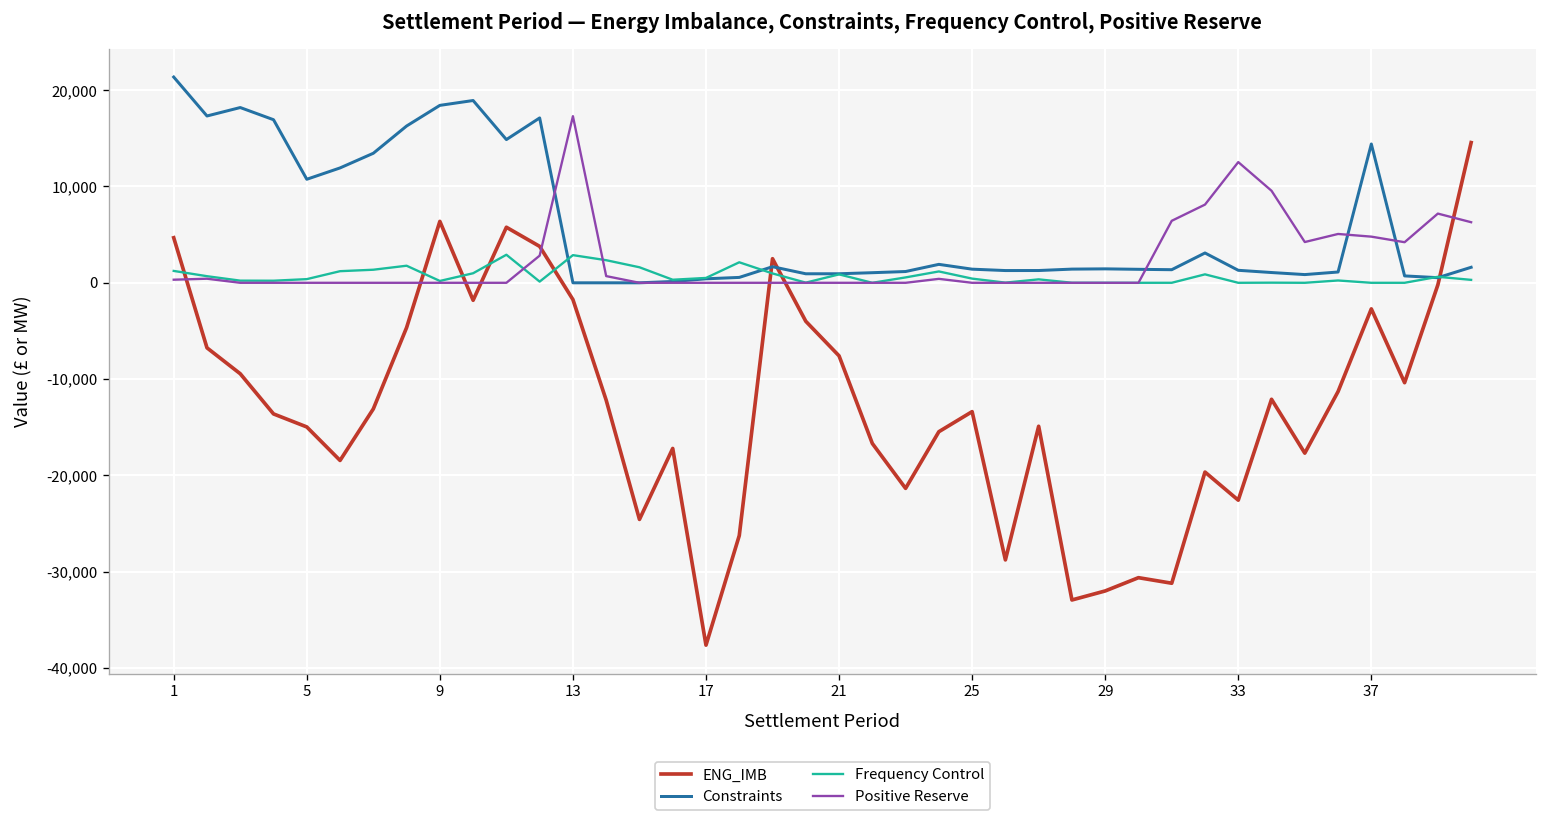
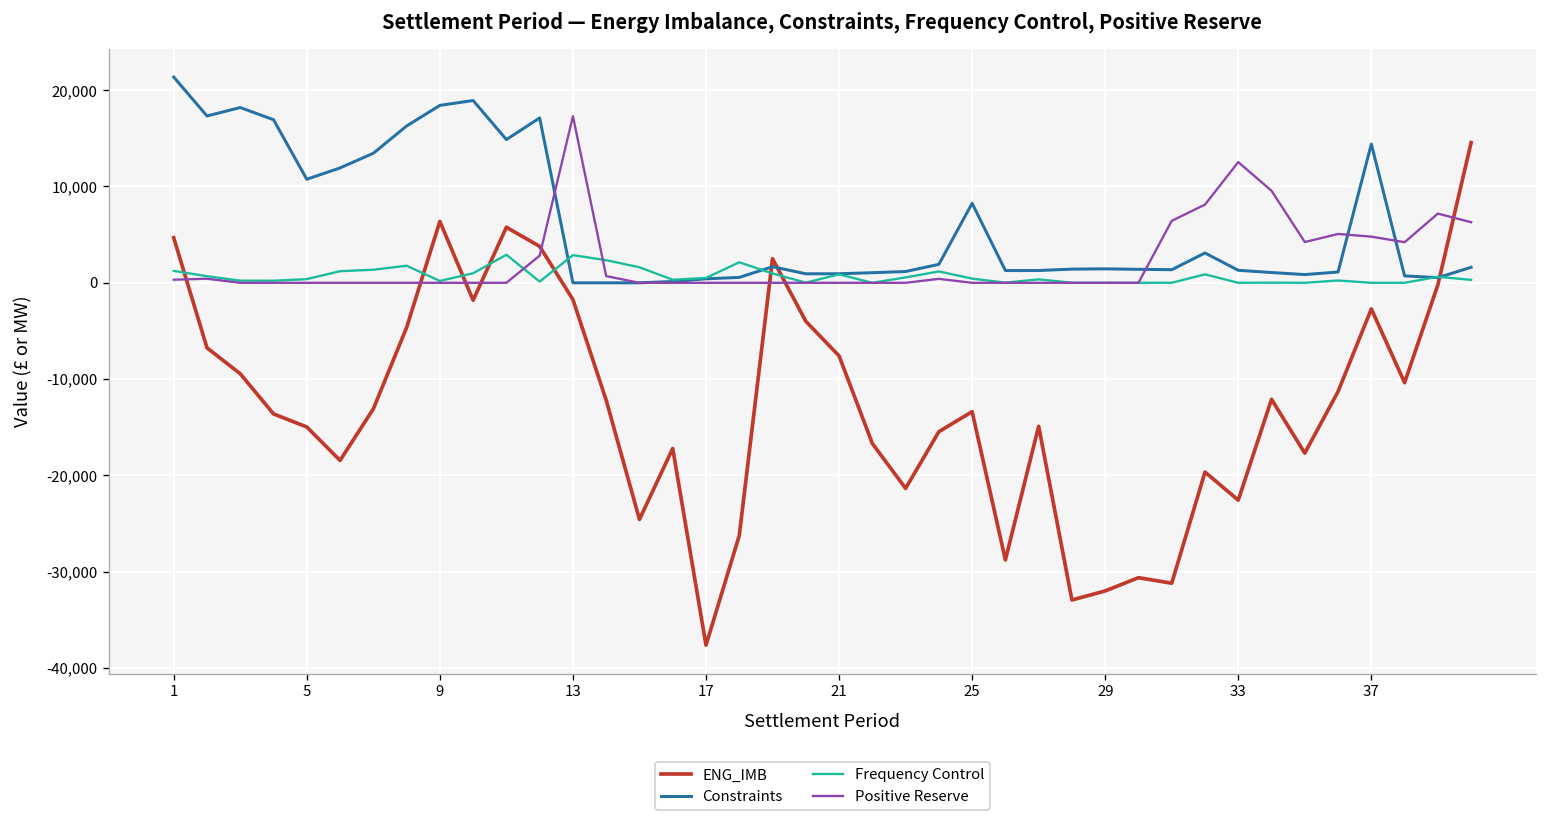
  {
    "ENG_IMB": {
      "1": "5,000",
      "5": "-15,000",
      "9": "6,000",
      "13": "-2,000",
      "17": "-38,000",
      "21": "-8,000",
      "25": "-13,000",
      "29": "-32,000",
      "33": "-23,000",
      "37": "-3,000"
    },
    "Constraints": {
      "1": "21,000",
      "5": "11,000",
      "9": "18,000",
      "13": "0",
-     "25": "1,000",
+     "25": "8,000",
      "29": "1,000",
      "33": "1,000",
      "37": "14,000"
    },
    "Frequency Control": {
      "1": "1,000",
      "5": "0",
      "13": "3,000",
      "25": "0",
      "33": "0",
      "37": "0"
    },
    "Positive Reserve": {
      "1": "0",
      "5": "0",
      "13": "17,000",
      "17": "0",
      "21": "0",
      "25": "0",
      "33": "13,000",
      "37": "5,000"
    }
  }
